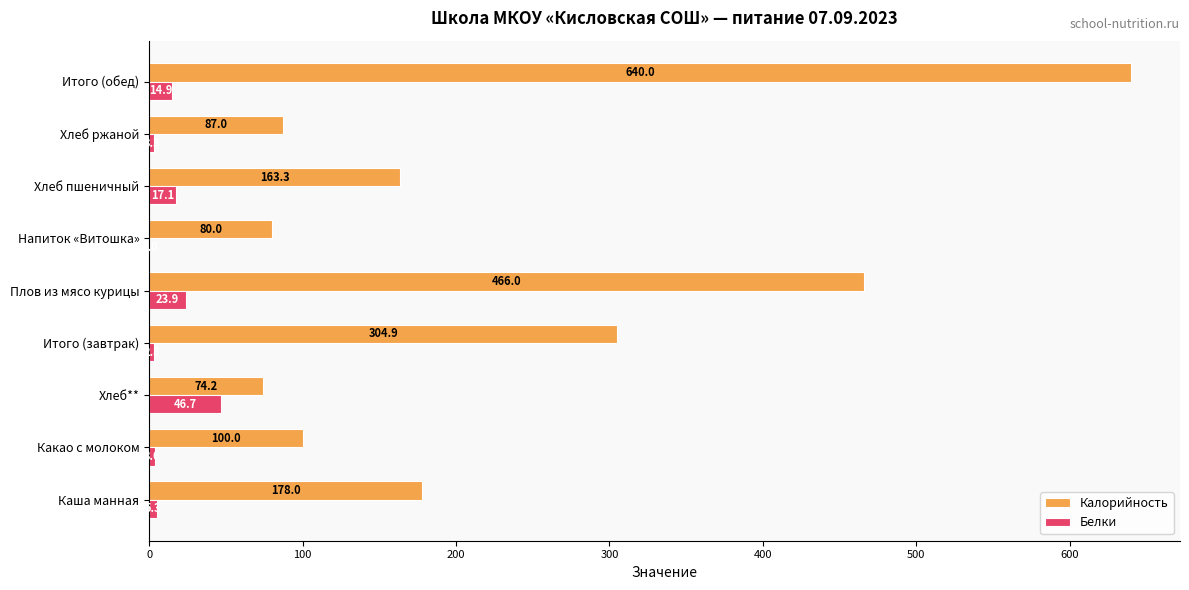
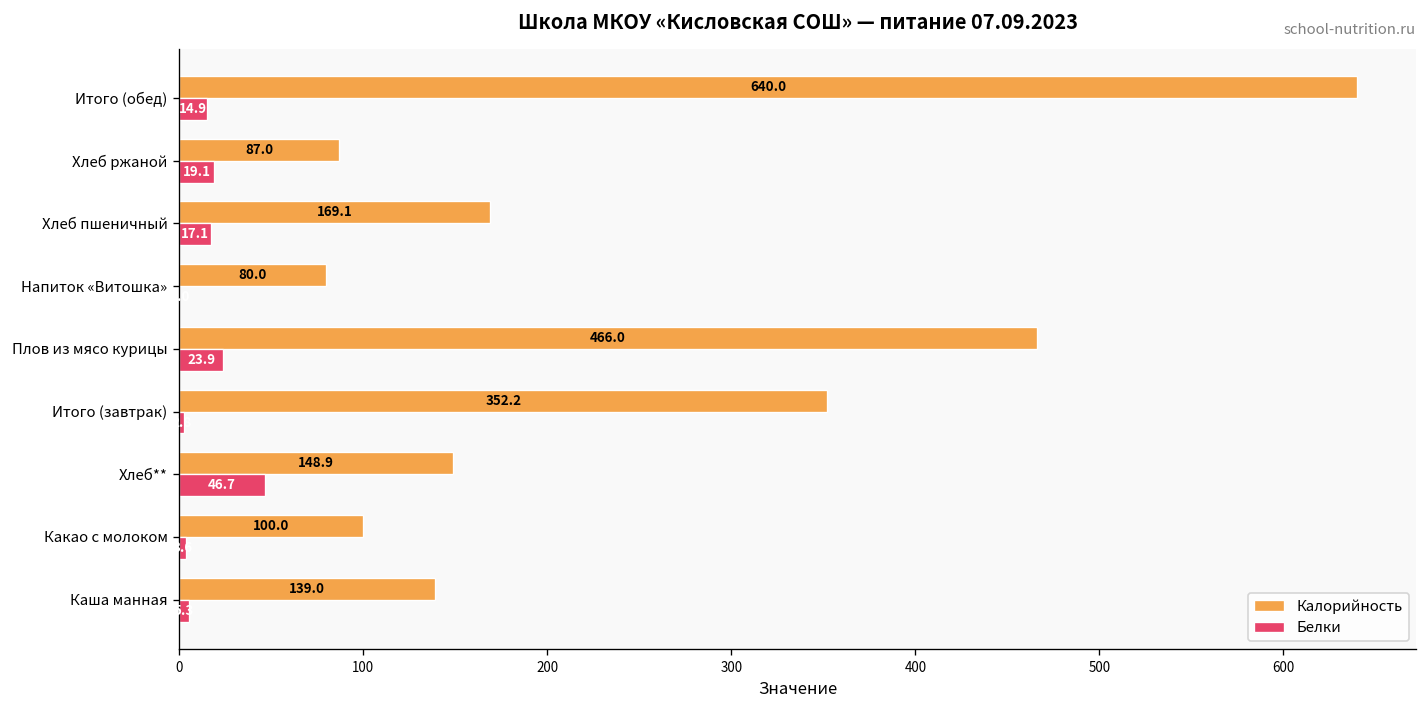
  {
    "Калорийность": {
      "Итого (обед)": 640.0,
      "Хлеб ржаной": 87.0,
-     "Хлеб пшеничный": 163.3,
+     "Хлеб пшеничный": 169.1,
      "Напиток «Витошка»": 80.0,
      "Плов из мясо курицы": 466.0,
-     "Итого (завтрак)": 304.9,
-     "Хлеб**": 74.2,
+     "Итого (завтрак)": 352.2,
+     "Хлеб**": 148.9,
      "Какао с молоком": 100.0,
-     "Каша манная": 178.0
+     "Каша манная": 139.0
    },
    "Белки": {
-     "Хлеб ржаной": 3,
+     "Хлеб ржаной": 19,
      "Напиток «Витошка»": 0,
      "Итого (завтрак)": 3,
      "Какао с молоком": 4,
      "Каша манная": 5
    }
  }
